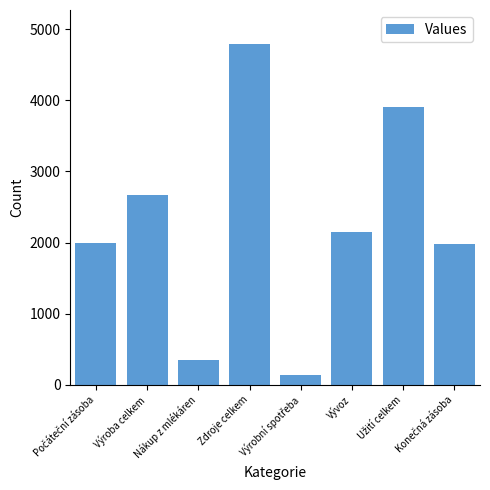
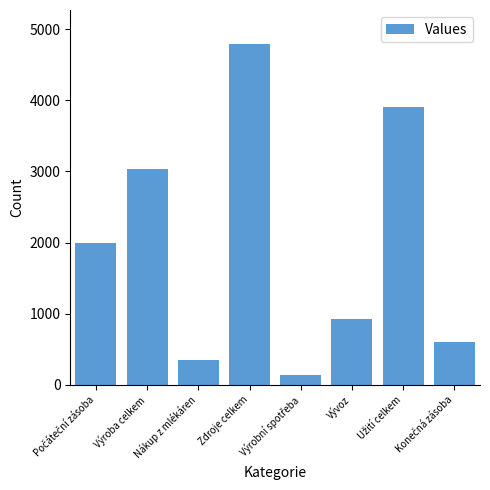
  {
    "Počáteční zásoba": 2000,
-   "Výroba celkem": 2700,
+   "Výroba celkem": 3000,
    "Nákup z mlékáren": 400,
    "Zdroje celkem": 4800,
    "Výrobní spotřeba": 100,
-   "Vývoz": 2100,
+   "Vývoz": 900,
    "Užití celkem": 3900,
-   "Konečná zásoba": 2000
+   "Konečná zásoba": 600
  }
